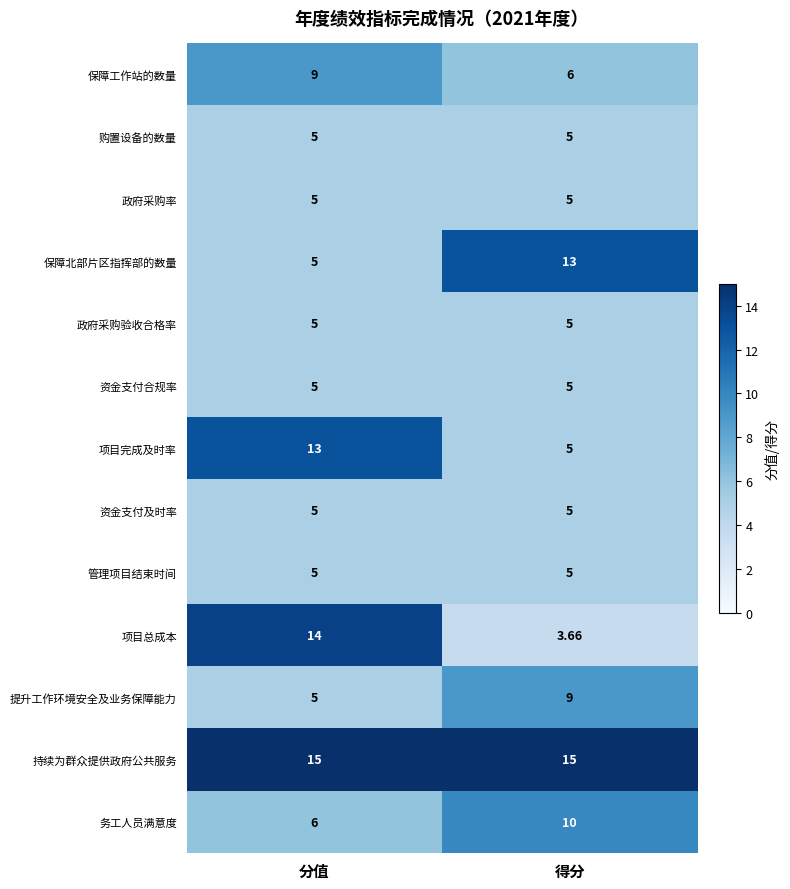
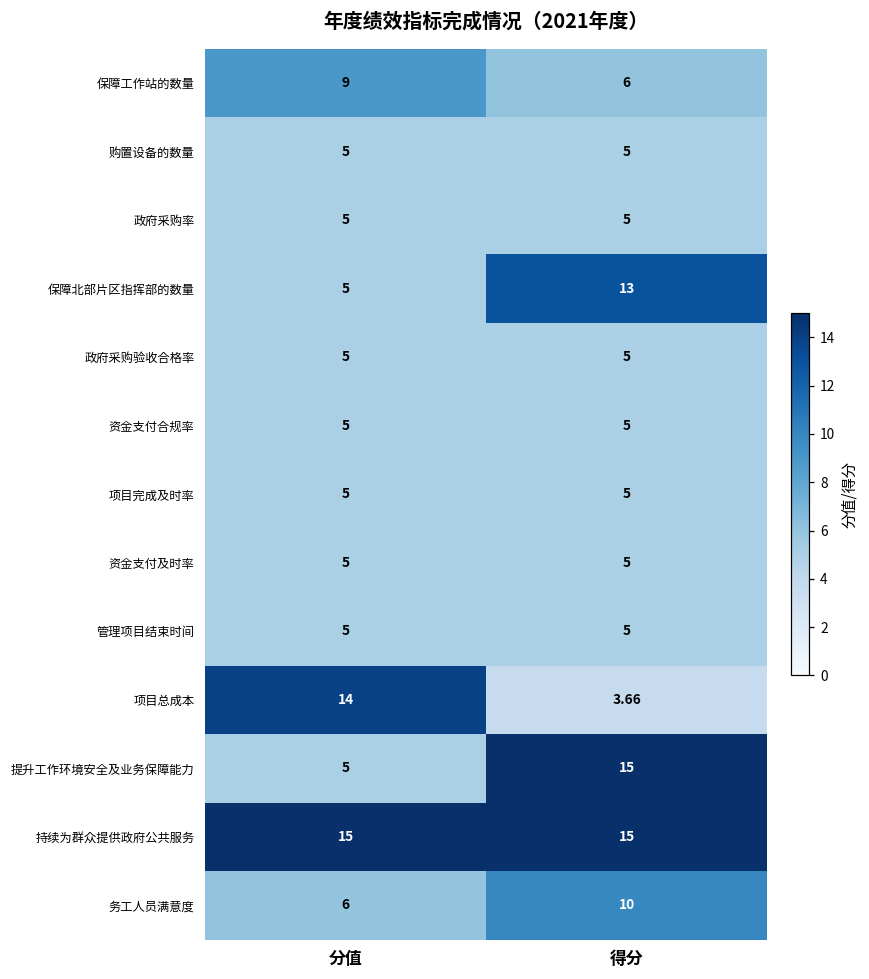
  {
    "保障工作站的数量": {
      "分值": 9,
      "得分": 6
    },
    "购置设备的数量": {
      "分值": 5,
      "得分": 5
    },
    "政府采购率": {
      "分值": 5,
      "得分": 5
    },
    "保障北部片区指挥部的数量": {
      "分值": 5,
      "得分": 13
    },
    "政府采购验收合格率": {
      "分值": 5,
      "得分": 5
    },
    "资金支付合规率": {
      "分值": 5,
      "得分": 5
    },
    "项目完成及时率": {
-     "分值": 13,
+     "分值": 5,
      "得分": 5
    },
    "资金支付及时率": {
      "分值": 5,
      "得分": 5
    },
    "管理项目结束时间": {
      "分值": 5,
      "得分": 5
    },
    "项目总成本": {
      "分值": 14,
      "得分": 3.66
    },
    "提升工作环境安全及业务保障能力": {
      "分值": 5,
-     "得分": 9
+     "得分": 15
    },
    "持续为群众提供政府公共服务": {
      "分值": 15,
      "得分": 15
    },
    "务工人员满意度": {
      "分值": 6,
      "得分": 10
    }
  }
